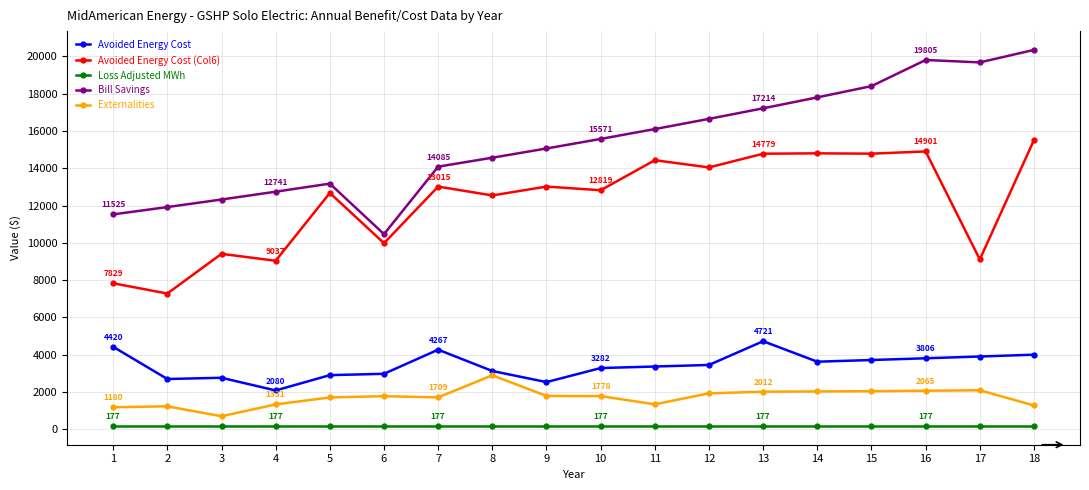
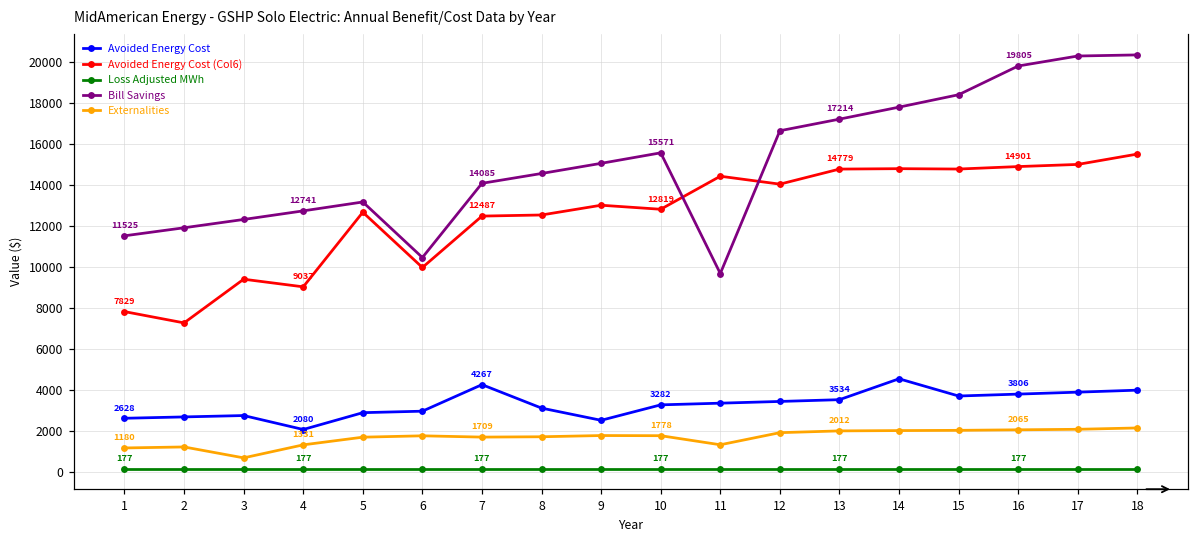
  {
    "Avoided Energy Cost": {
-     "1": 4420,
+     "1": 2628,
      "4": 2080,
      "7": 4267,
      "10": 3282,
-     "13": 4721,
-     "14": 3600,
+     "13": 3534,
+     "14": 4600,
      "16": 3806
    },
    "Avoided Energy Cost (Col6)": {
      "1": 7829,
      "4": 9037,
-     "7": 13015,
+     "7": 12487,
      "10": 12819,
      "13": 14779,
      "16": 14901,
-     "17": 9100
+     "17": 15000
    },
    "Loss Adjusted MWh": {
      "1": 177,
      "4": 177,
      "7": 177,
      "10": 177,
      "13": 177,
      "16": 177
    },
    "Bill Savings": {
      "2": 11900,
      "3": 12300,
      "5": 13200,
      "6": 10500,
      "8": 14600,
      "9": 15100,
-     "11": 16100,
+     "11": 9700,
      "12": 16600,
      "14": 17800,
      "15": 18400,
-     "17": 19700,
+     "17": 20300,
      "18": 20300
    },
    "Externalities": {
      "2": 1200,
      "3": 700,
      "5": 1700,
      "6": 1800,
-     "8": 2900,
+     "8": 1700,
      "9": 1800,
      "11": 1300,
      "12": 1900,
      "14": 2000,
      "15": 2000,
      "17": 2100,
-     "18": 1300
+     "18": 2200
    }
  }
